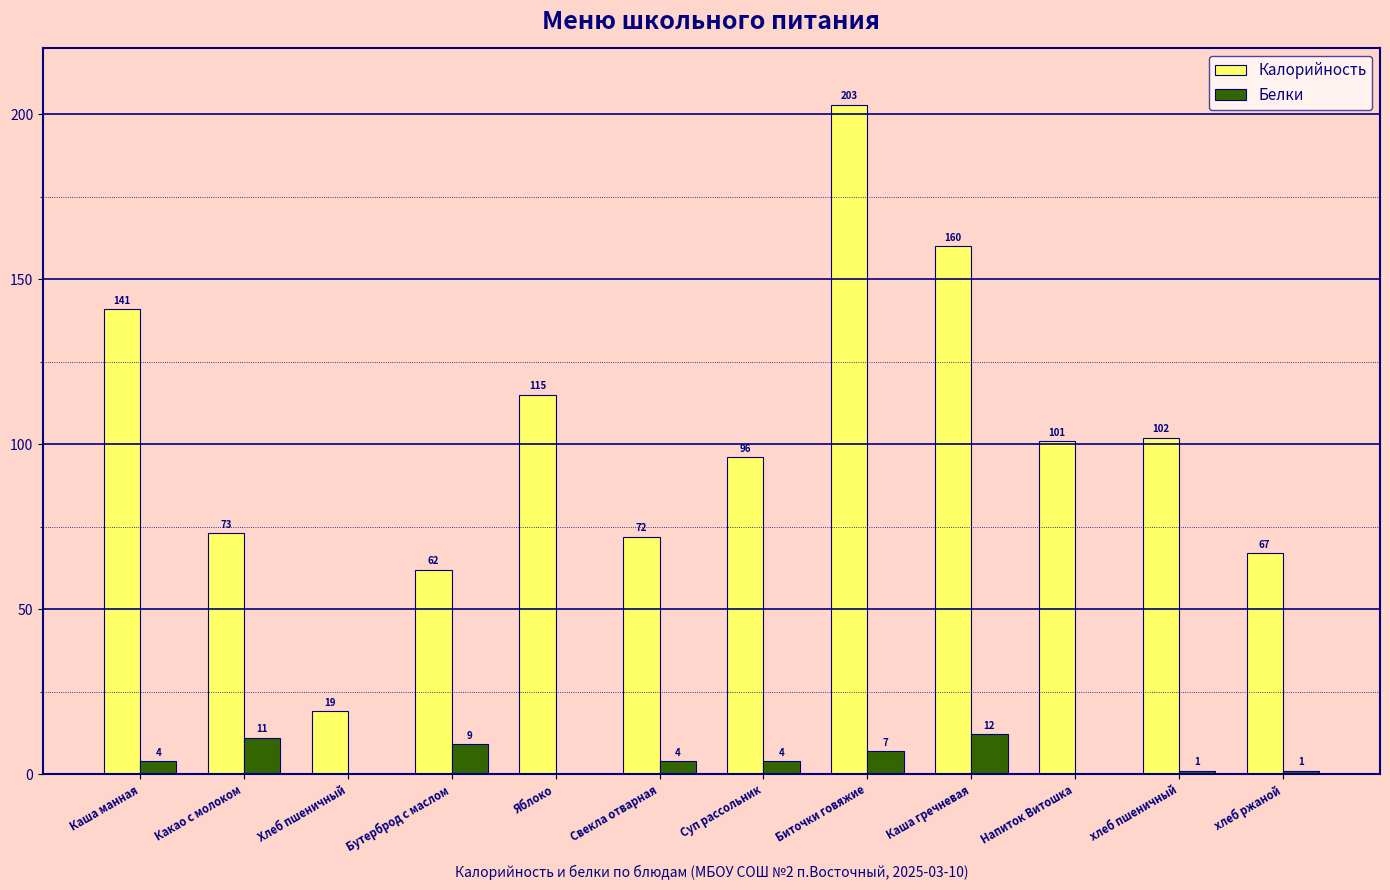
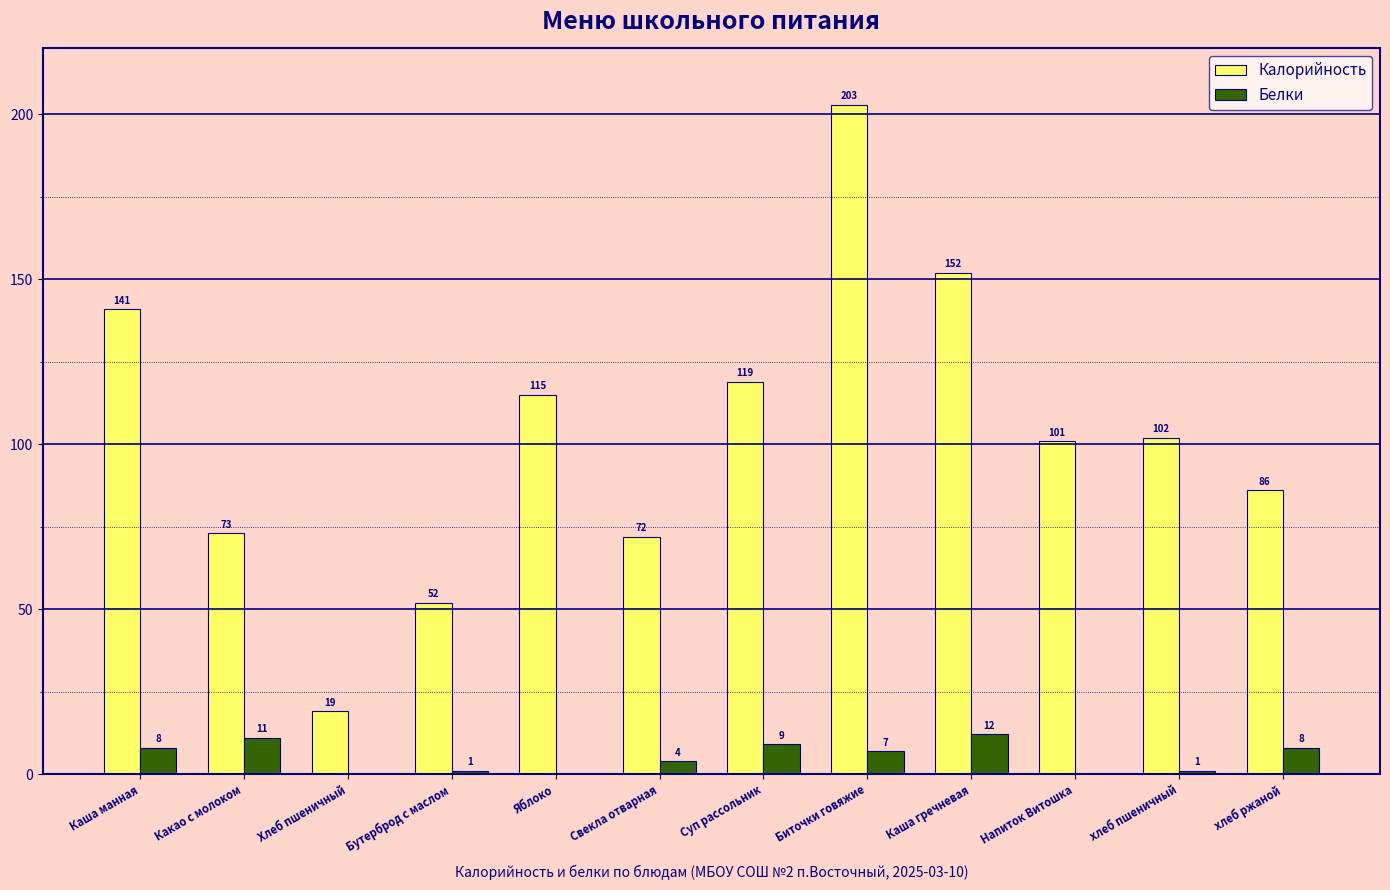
  {
    "Калорийность": {
      "Каша манная": 141,
      "Какао с молоком": 73,
      "Хлеб пшеничный": 19,
-     "Бутерброд с маслом": 62,
+     "Бутерброд с маслом": 52,
      "Яблоко": 115,
      "Свекла отварная": 72,
-     "Суп рассольник": 96,
+     "Суп рассольник": 119,
      "Биточки говяжие": 203,
-     "Каша гречневая": 160,
+     "Каша гречневая": 152,
      "Напиток Витошка": 101,
      "хлеб пшеничный": 102,
-     "хлеб ржаной": 67
+     "хлеб ржаной": 86
    },
    "Белки": {
-     "Каша манная": 4,
+     "Каша манная": 8,
      "Какао с молоком": 11,
-     "Бутерброд с маслом": 9,
+     "Бутерброд с маслом": 1,
      "Свекла отварная": 4,
-     "Суп рассольник": 4,
+     "Суп рассольник": 9,
      "Биточки говяжие": 7,
      "Каша гречневая": 12,
      "хлеб пшеничный": 1,
-     "хлеб ржаной": 1
+     "хлеб ржаной": 8
    }
  }
